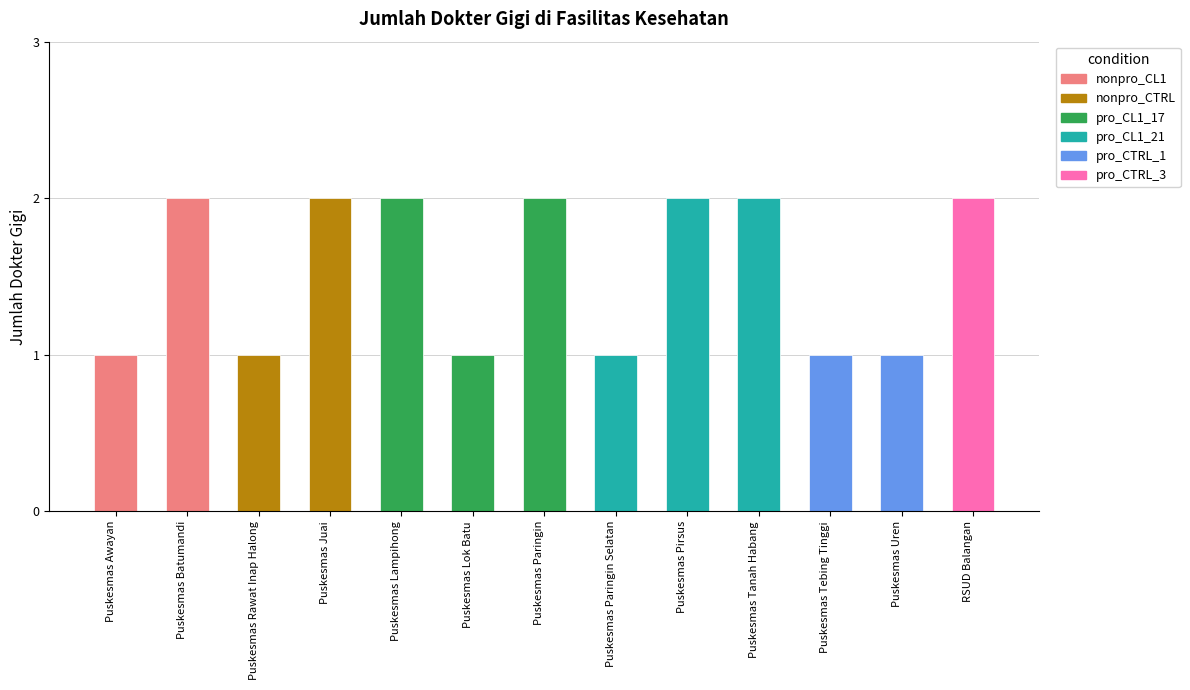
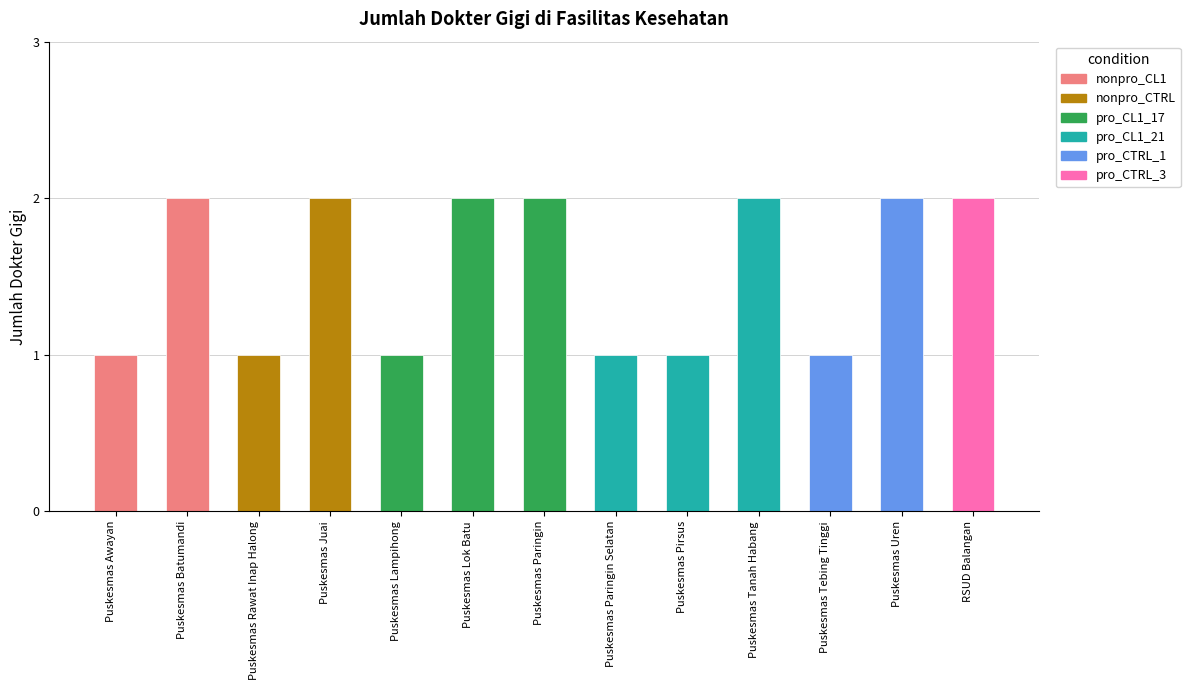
  {
    "Puskesmas Awayan": 1,
    "Puskesmas Batumandi": 2,
    "Puskesmas Rawat Inap Halong": 1,
    "Puskesmas Juai": 2,
-   "Puskesmas Lampihong": 2,
-   "Puskesmas Lok Batu": 1,
+   "Puskesmas Lampihong": 1,
+   "Puskesmas Lok Batu": 2,
    "Puskesmas Paringin": 2,
    "Puskesmas Paringin Selatan": 1,
-   "Puskesmas Pirsus": 2,
+   "Puskesmas Pirsus": 1,
    "Puskesmas Tanah Habang": 2,
    "Puskesmas Tebing Tinggi": 1,
-   "Puskesmas Uren": 1,
+   "Puskesmas Uren": 2,
    "RSUD Balangan": 2
  }
